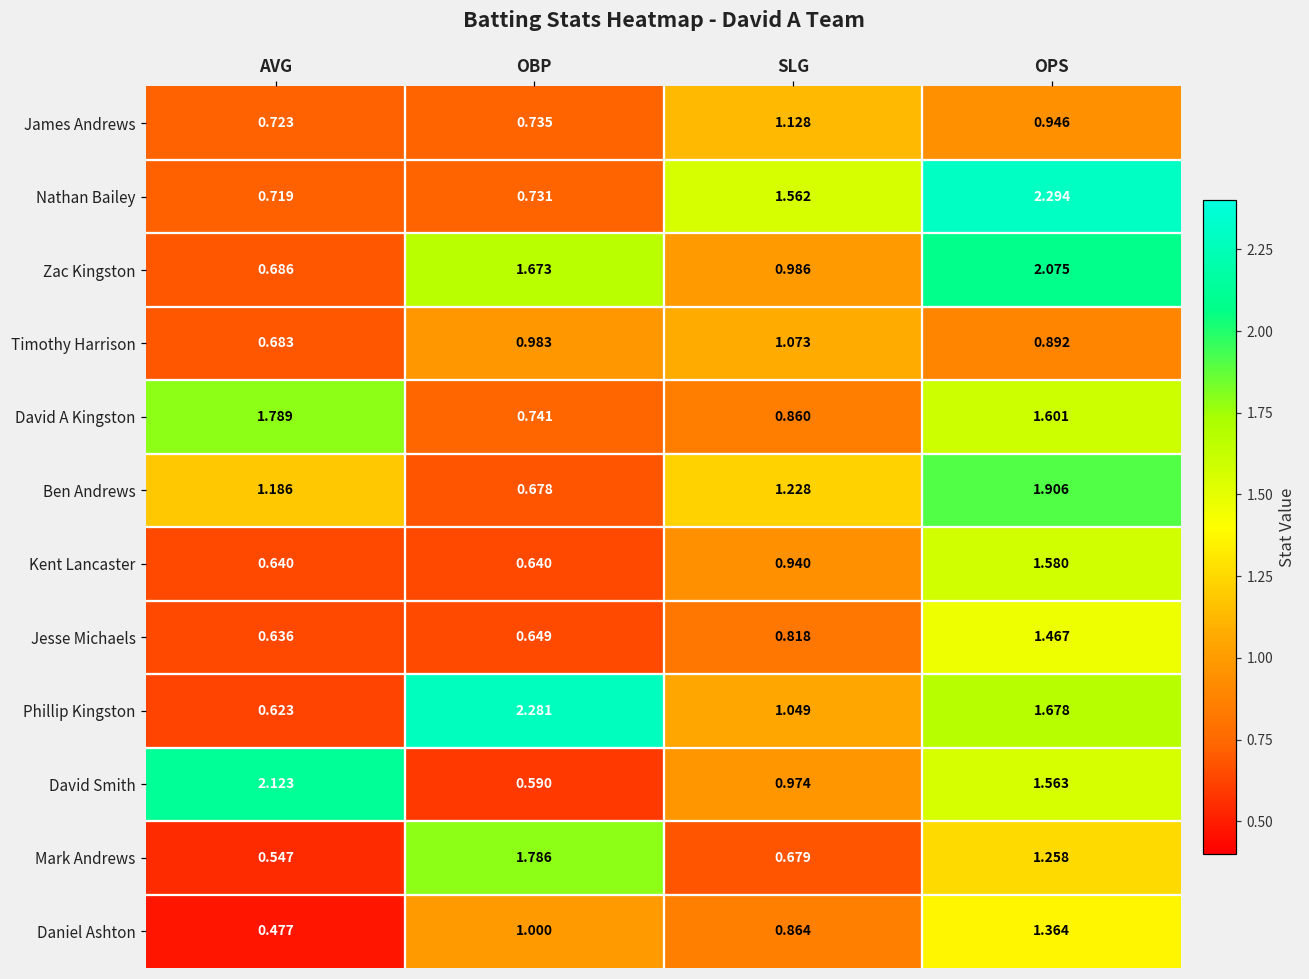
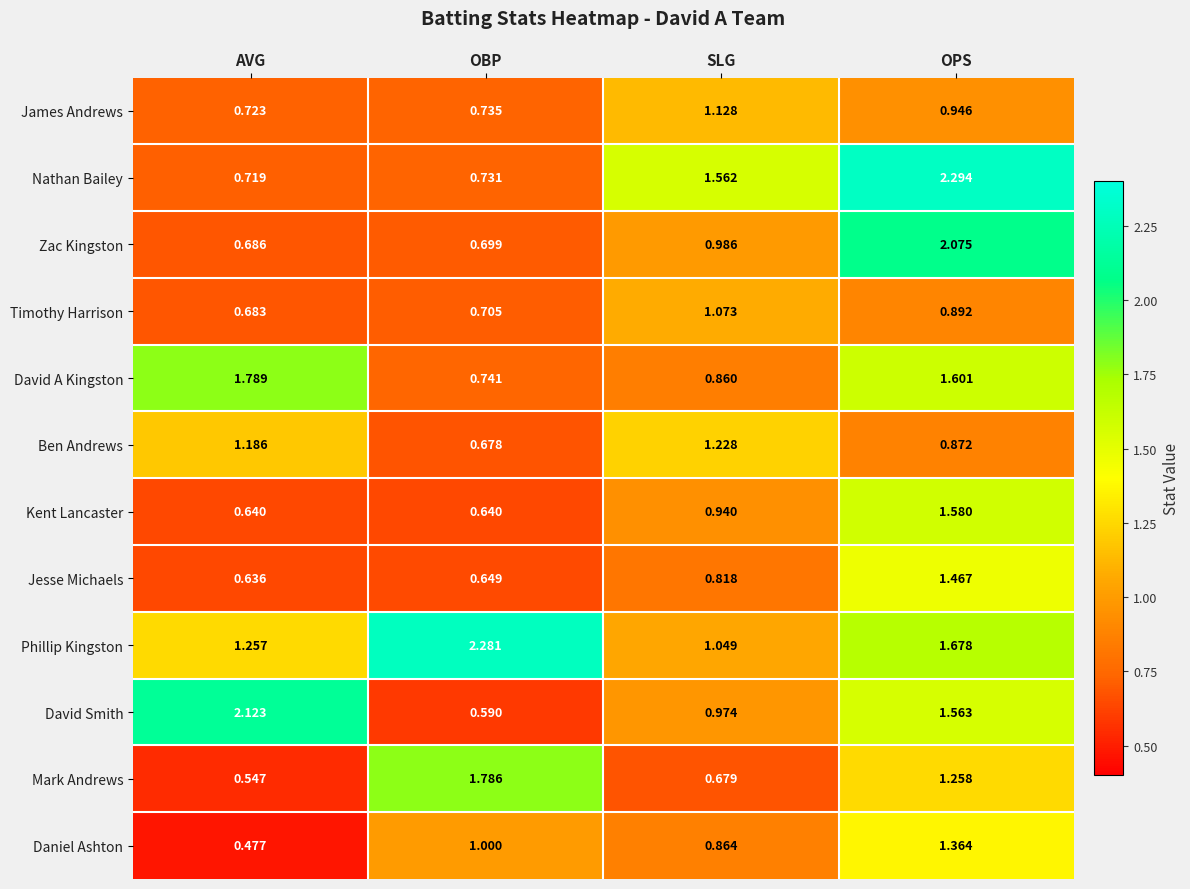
  {
    "James Andrews": {
      "AVG": 0.723,
      "OBP": 0.735,
      "SLG": 1.128,
      "OPS": 0.946
    },
    "Nathan Bailey": {
      "AVG": 0.719,
      "OBP": 0.731,
      "SLG": 1.562,
      "OPS": 2.294
    },
    "Zac Kingston": {
      "AVG": 0.686,
-     "OBP": 1.673,
+     "OBP": 0.699,
      "SLG": 0.986,
      "OPS": 2.075
    },
    "Timothy Harrison": {
      "AVG": 0.683,
-     "OBP": 0.983,
+     "OBP": 0.705,
      "SLG": 1.073,
      "OPS": 0.892
    },
    "David A Kingston": {
      "AVG": 1.789,
      "OBP": 0.741,
      "SLG": 0.860,
      "OPS": 1.601
    },
    "Ben Andrews": {
      "AVG": 1.186,
      "OBP": 0.678,
      "SLG": 1.228,
-     "OPS": 1.906
+     "OPS": 0.872
    },
    "Kent Lancaster": {
      "AVG": 0.640,
      "OBP": 0.640,
      "SLG": 0.940,
      "OPS": 1.580
    },
    "Jesse Michaels": {
      "AVG": 0.636,
      "OBP": 0.649,
      "SLG": 0.818,
      "OPS": 1.467
    },
    "Phillip Kingston": {
-     "AVG": 0.623,
+     "AVG": 1.257,
      "OBP": 2.281,
      "SLG": 1.049,
      "OPS": 1.678
    },
    "David Smith": {
      "AVG": 2.123,
      "OBP": 0.590,
      "SLG": 0.974,
      "OPS": 1.563
    },
    "Mark Andrews": {
      "AVG": 0.547,
      "OBP": 1.786,
      "SLG": 0.679,
      "OPS": 1.258
    },
    "Daniel Ashton": {
      "AVG": 0.477,
      "OBP": 1.000,
      "SLG": 0.864,
      "OPS": 1.364
    }
  }
